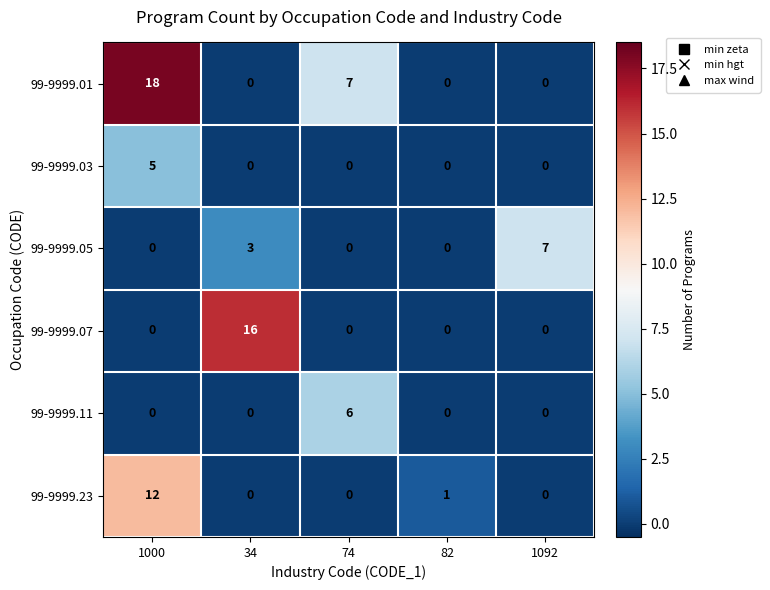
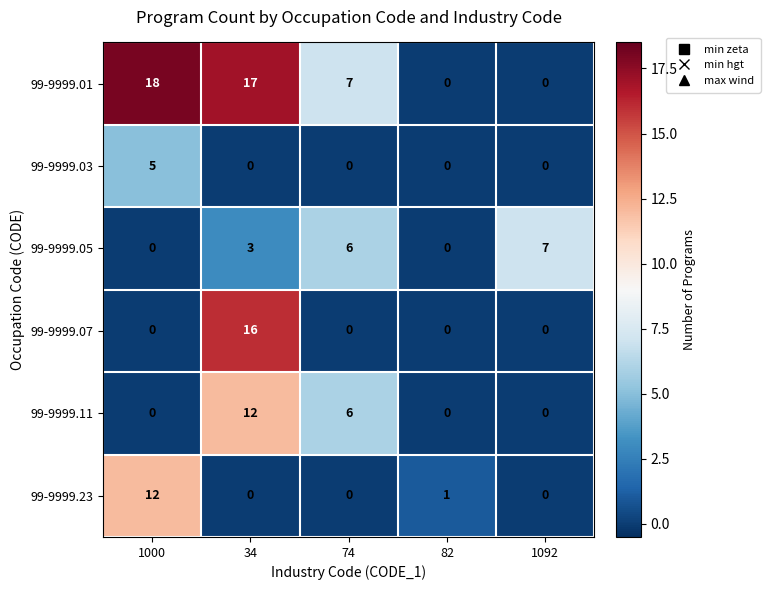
  {
    "99-9999.01": {
      "1000": 18,
-     "34": 0,
+     "34": 17,
      "74": 7,
      "82": 0,
      "1092": 0
    },
    "99-9999.03": {
      "1000": 5,
      "34": 0,
      "74": 0,
      "82": 0,
      "1092": 0
    },
    "99-9999.05": {
      "1000": 0,
      "34": 3,
-     "74": 0,
+     "74": 6,
      "82": 0,
      "1092": 7
    },
    "99-9999.07": {
      "1000": 0,
      "34": 16,
      "74": 0,
      "82": 0,
      "1092": 0
    },
    "99-9999.11": {
      "1000": 0,
-     "34": 0,
+     "34": 12,
      "74": 6,
      "82": 0,
      "1092": 0
    },
    "99-9999.23": {
      "1000": 12,
      "34": 0,
      "74": 0,
      "82": 1,
      "1092": 0
    }
  }
